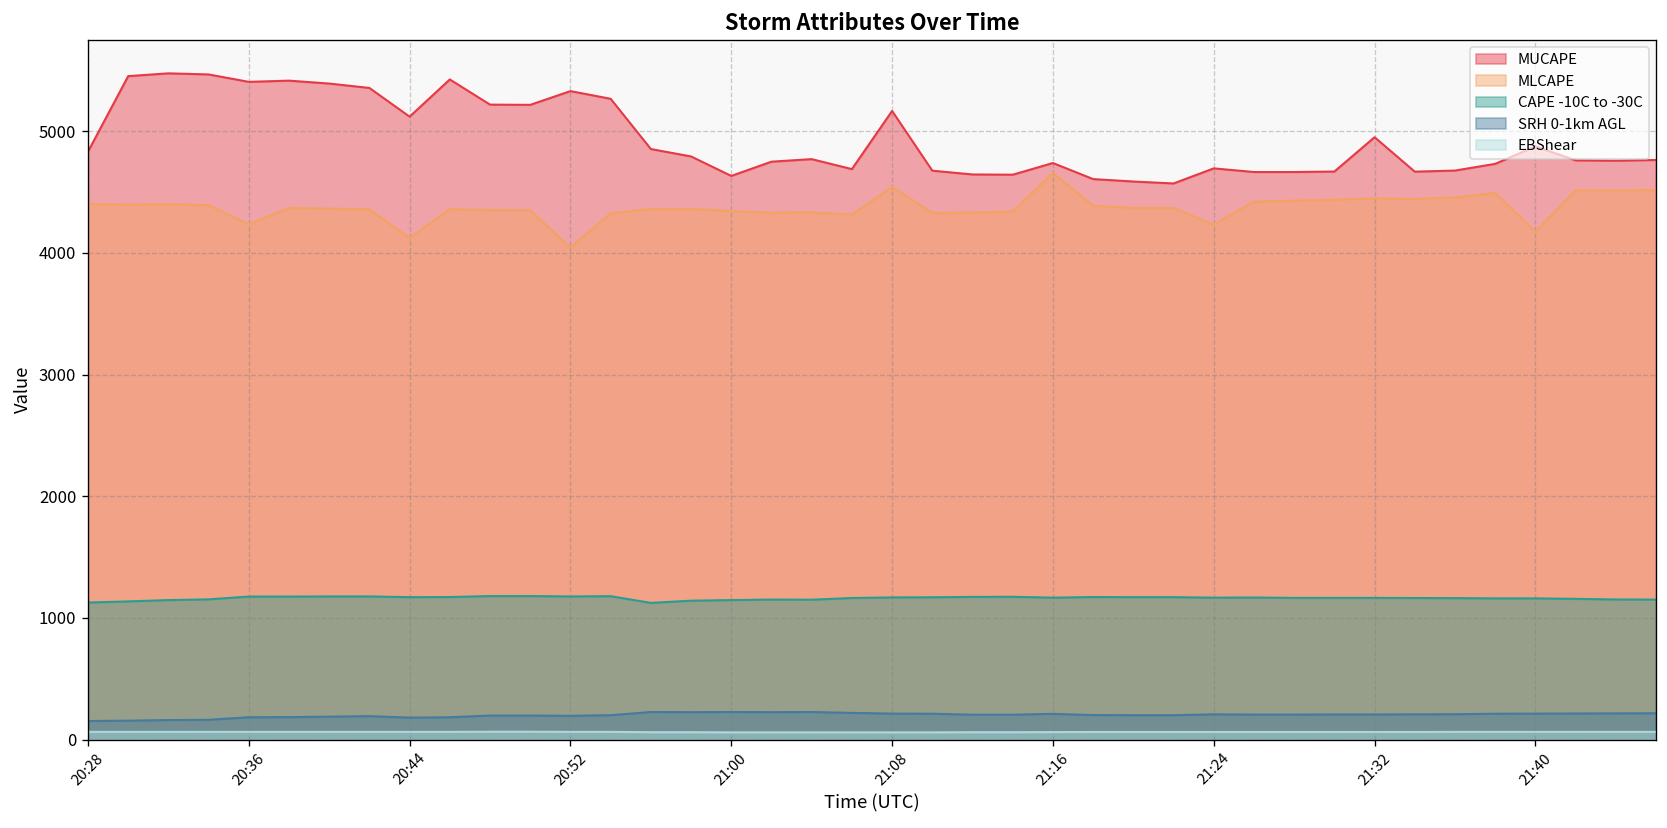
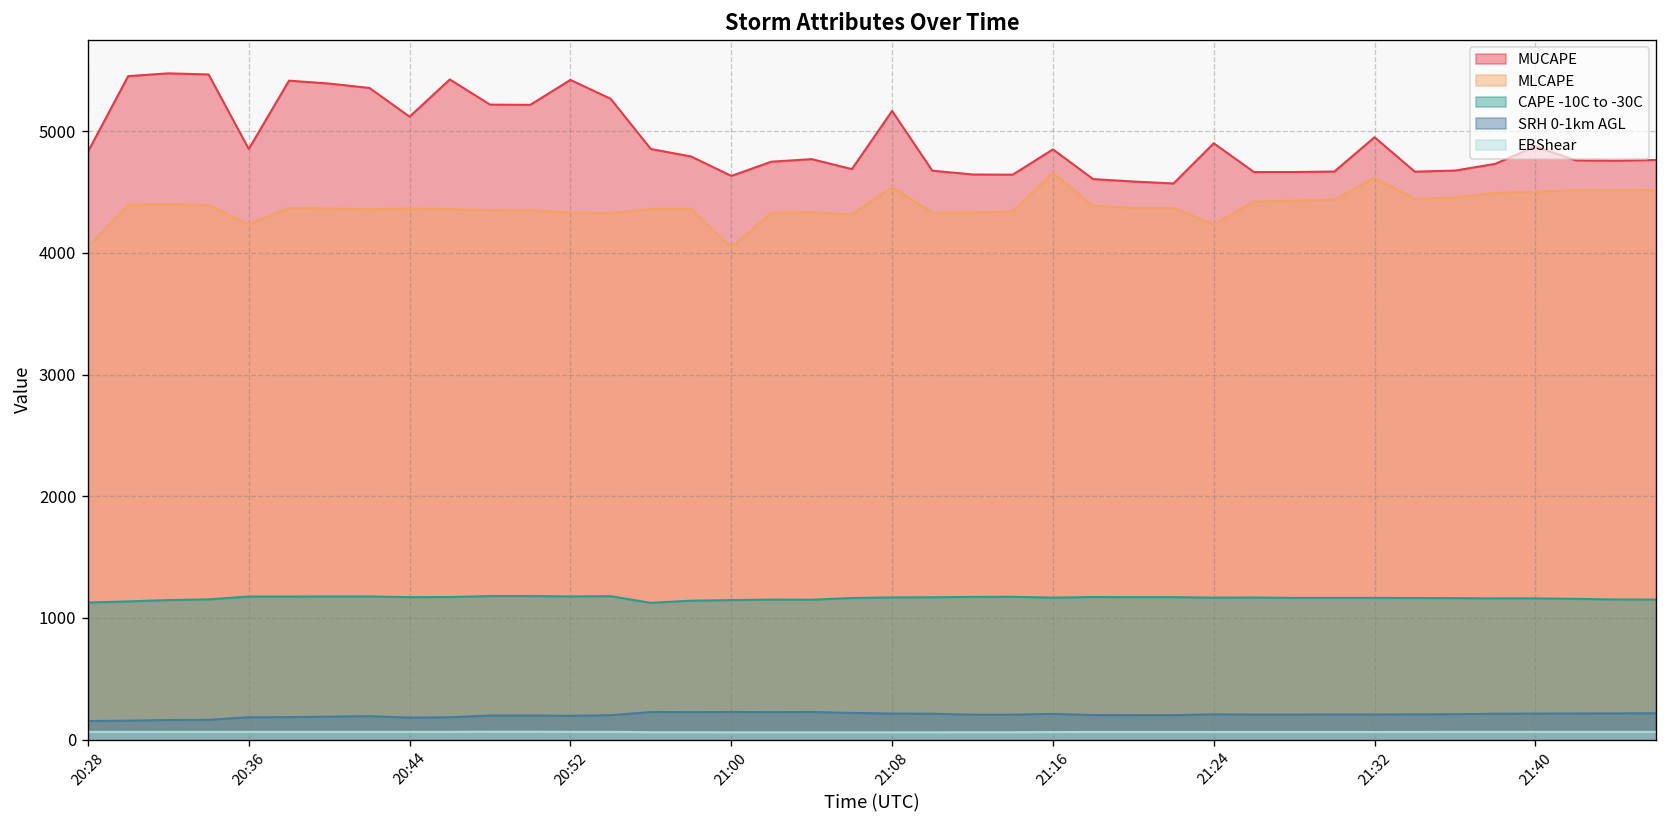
  {
    "MUCAPE": {
      "20:28": 4830,
-     "20:36": 5410,
+     "20:36": 4850,
      "20:44": 5120,
-     "20:52": 5330,
+     "20:52": 5420,
      "21:00": 4630,
      "21:08": 5170,
-     "21:16": 4740,
-     "21:24": 4700,
+     "21:16": 4850,
+     "21:24": 4900,
      "21:32": 4950
    },
    "MLCAPE": {
-     "20:28": 4400,
+     "20:28": 4050,
      "20:36": 4240,
-     "20:44": 4120,
-     "20:52": 4040,
-     "21:00": 4350,
+     "20:44": 4370,
+     "20:52": 4330,
+     "21:00": 4040,
      "21:08": 4540,
      "21:16": 4660,
      "21:24": 4230,
-     "21:32": 4450,
-     "21:40": 4180
+     "21:32": 4620,
+     "21:40": 4500
    },
    "EBShear": {
      "20:28": 60,
      "20:36": 60,
      "20:44": 60,
      "20:52": 60,
      "21:00": 60,
      "21:08": 60,
      "21:16": 60,
      "21:24": 60,
      "21:32": 60,
      "21:40": 60
    }
  }
